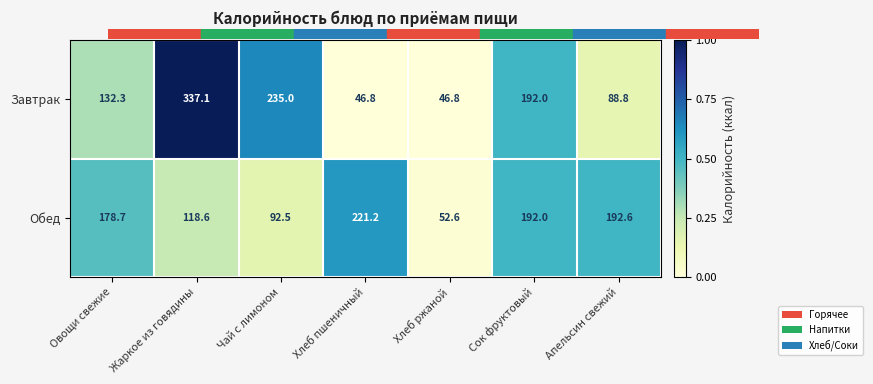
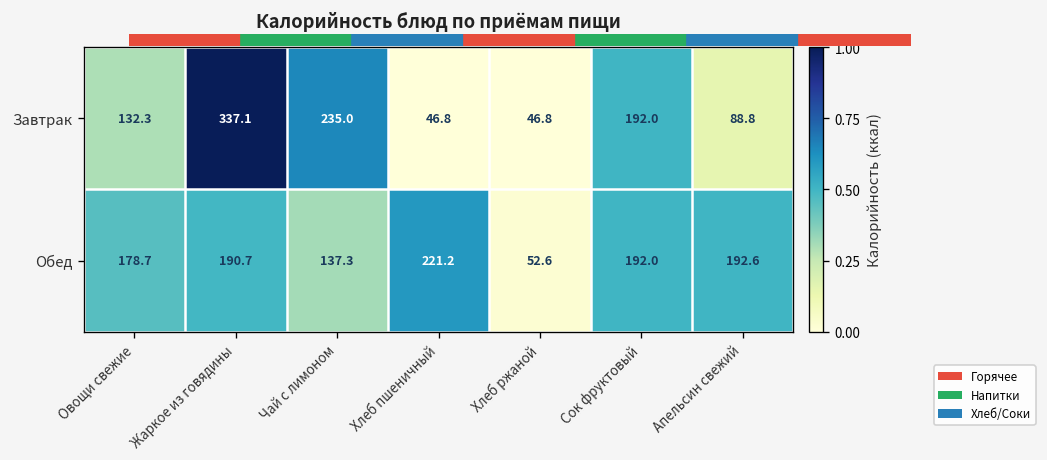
  {
    "Завтрак": {
      "Овощи свежие": 132.3,
      "Жаркое из говядины": 337.1,
      "Чай с лимоном": 235.0,
      "Хлеб пшеничный": 46.8,
      "Хлеб ржаной": 46.8,
      "Сок фруктовый": 192.0,
      "Апельсин свежий": 88.8
    },
    "Обед": {
      "Овощи свежие": 178.7,
-     "Жаркое из говядины": 118.6,
-     "Чай с лимоном": 92.5,
+     "Жаркое из говядины": 190.7,
+     "Чай с лимоном": 137.3,
      "Хлеб пшеничный": 221.2,
      "Хлеб ржаной": 52.6,
      "Сок фруктовый": 192.0,
      "Апельсин свежий": 192.6
    }
  }
